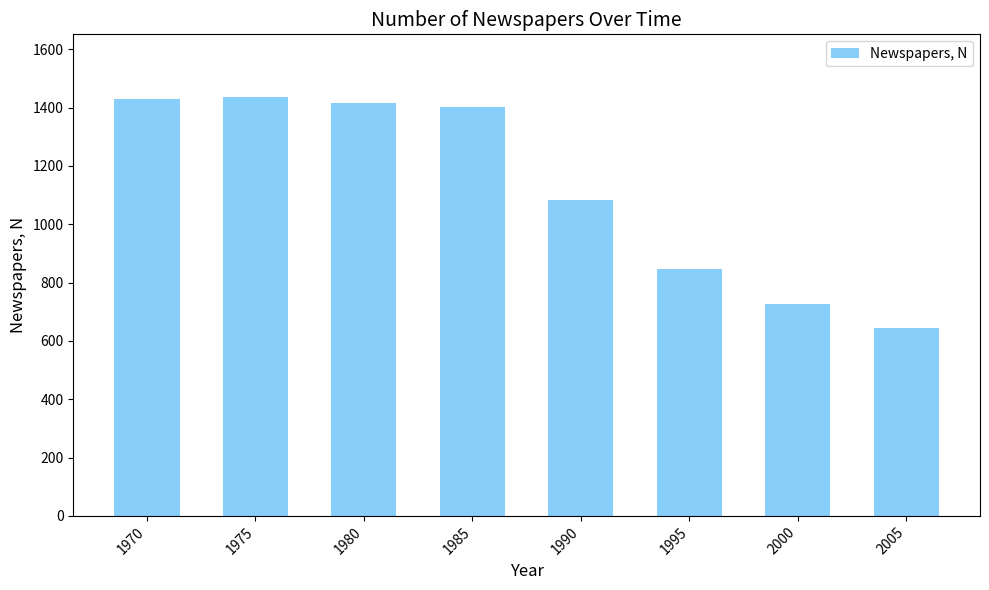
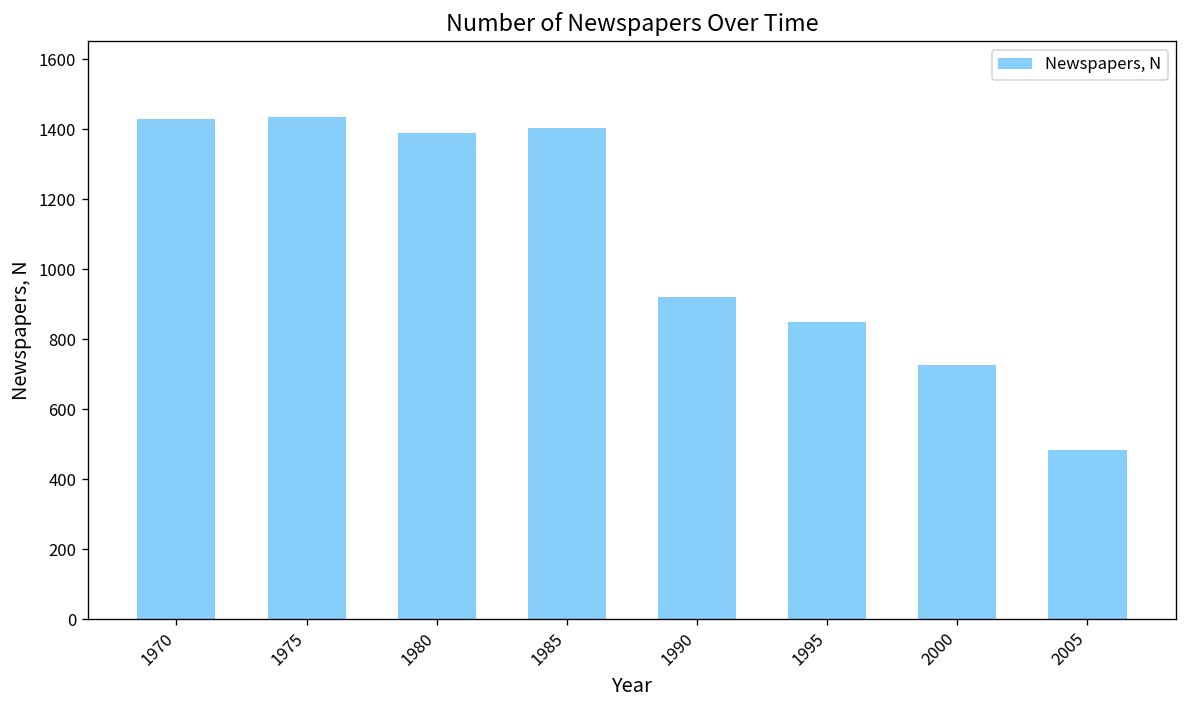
  {
    "1970": 1430,
    "1975": 1440,
-   "1980": 1420,
+   "1980": 1390,
    "1985": 1400,
-   "1990": 1080,
+   "1990": 920,
    "1995": 850,
    "2000": 730,
-   "2005": 650
+   "2005": 480
  }
